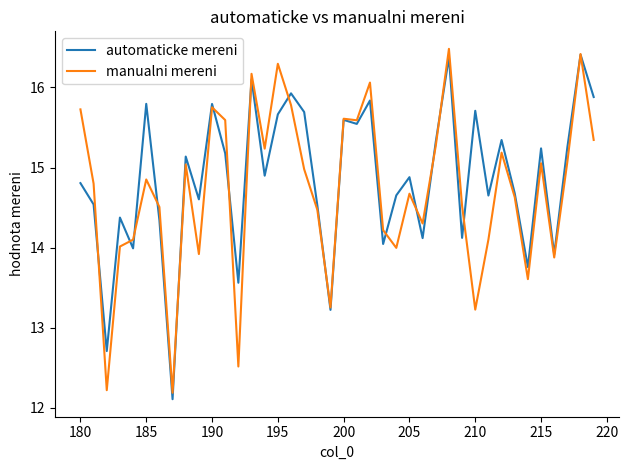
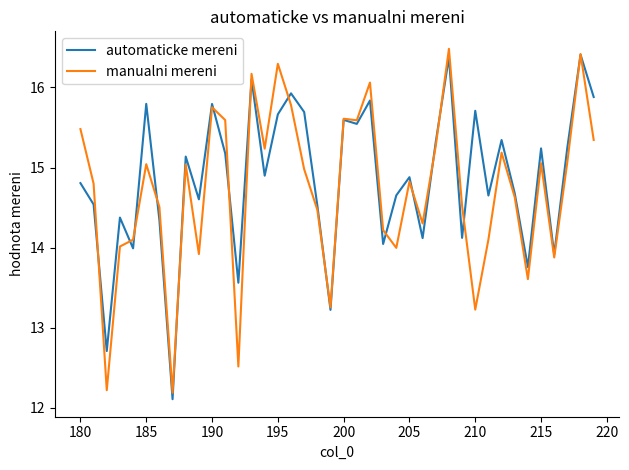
  {
    "automaticke mereni": {
      "180": 14.8,
      "185": 15.8,
      "190": 15.8,
      "195": 15.7,
      "205": 14.9,
      "210": 15.7,
      "215": 15.2
    },
    "manualni mereni": {
-     "180": 15.7,
-     "185": 14.9,
+     "180": 15.5,
+     "185": 15.0,
      "190": 15.8,
      "195": 16.3,
-     "205": 14.7,
+     "205": 14.8,
      "210": 13.2,
      "215": 15.1
    }
  }
